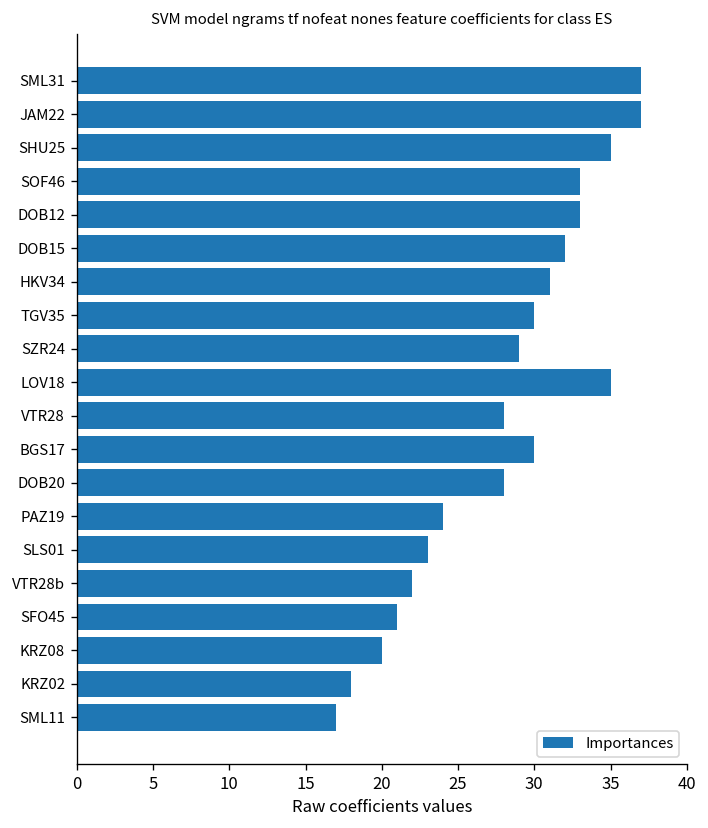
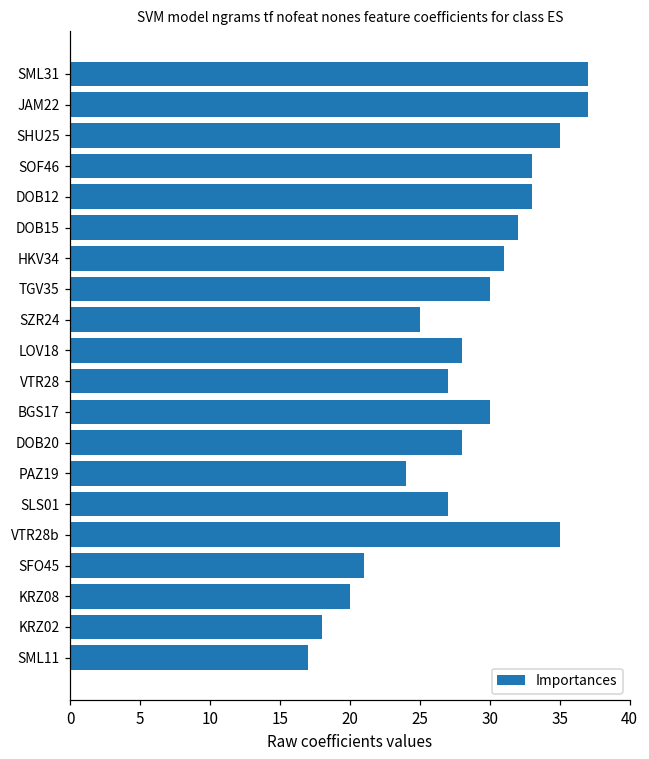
  {
    "SML31": 37,
    "JAM22": 37,
    "SHU25": 35,
    "SOF46": 33,
    "DOB12": 33,
    "DOB15": 32,
    "HKV34": 31,
    "TGV35": 30,
-   "SZR24": 29,
-   "LOV18": 35,
-   "VTR28": 28,
+   "SZR24": 25,
+   "LOV18": 28,
+   "VTR28": 27,
    "BGS17": 30,
    "DOB20": 28,
    "PAZ19": 24,
-   "SLS01": 23,
-   "VTR28b": 22,
+   "SLS01": 27,
+   "VTR28b": 35,
    "SFO45": 21,
    "KRZ08": 20,
    "KRZ02": 18,
    "SML11": 17
  }
